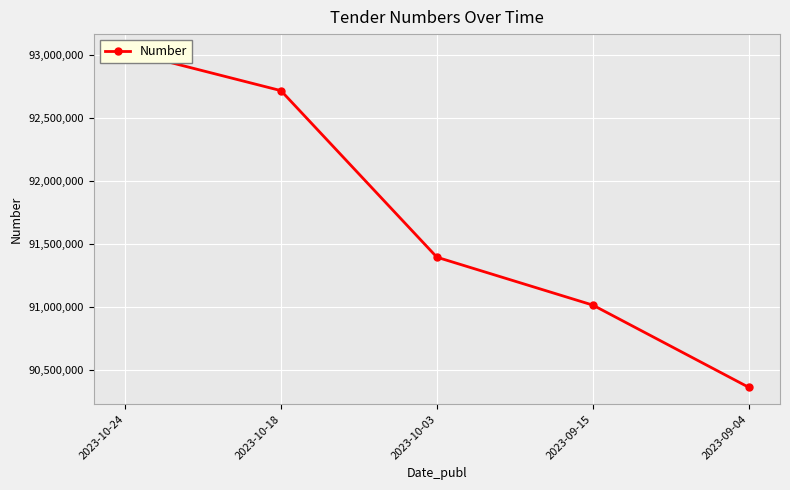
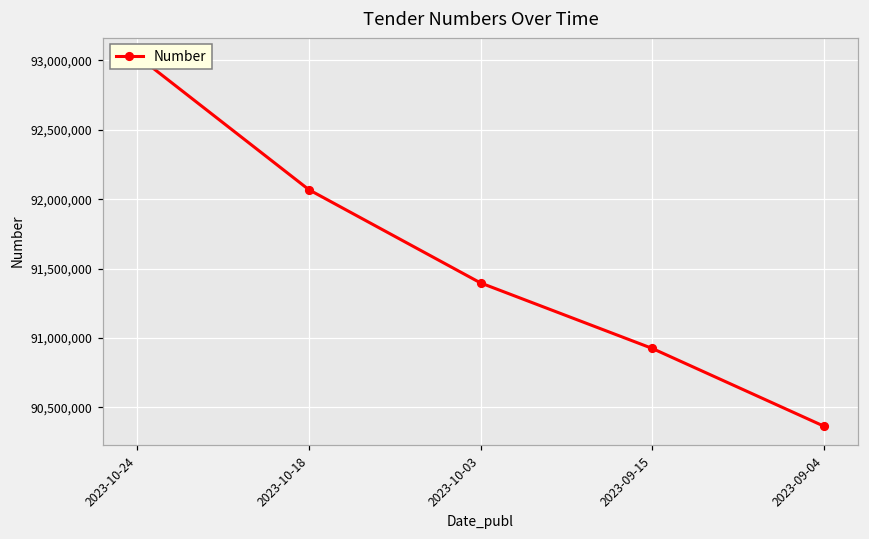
  {
-   "2023-10-18": "92,720,000",
+   "2023-10-18": "92,070,000",
    "2023-10-03": "91,400,000",
-   "2023-09-15": "91,020,000",
+   "2023-09-15": "90,930,000",
    "2023-09-04": "90,370,000"
  }
